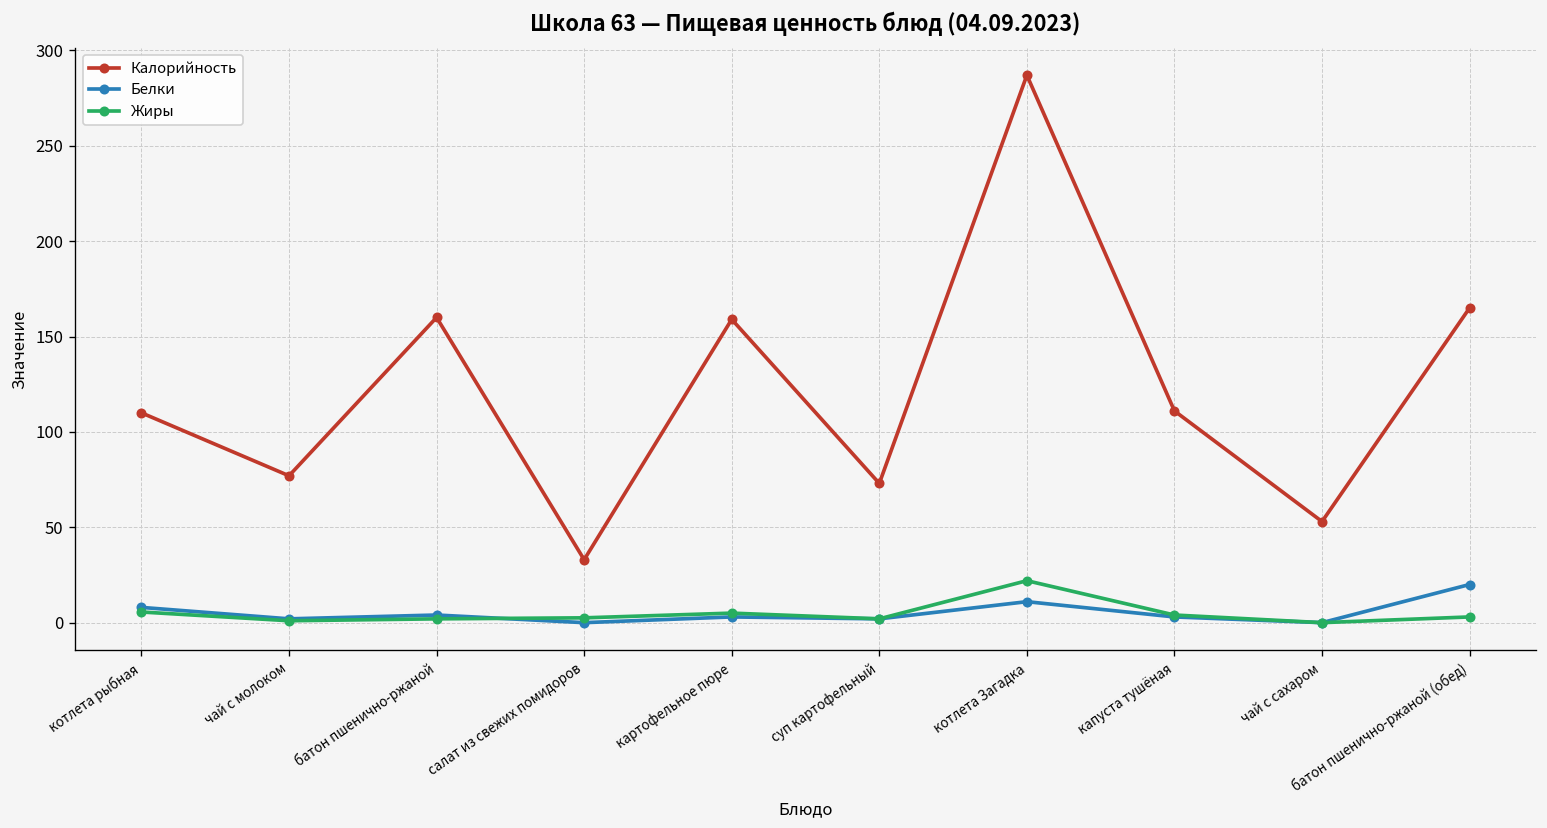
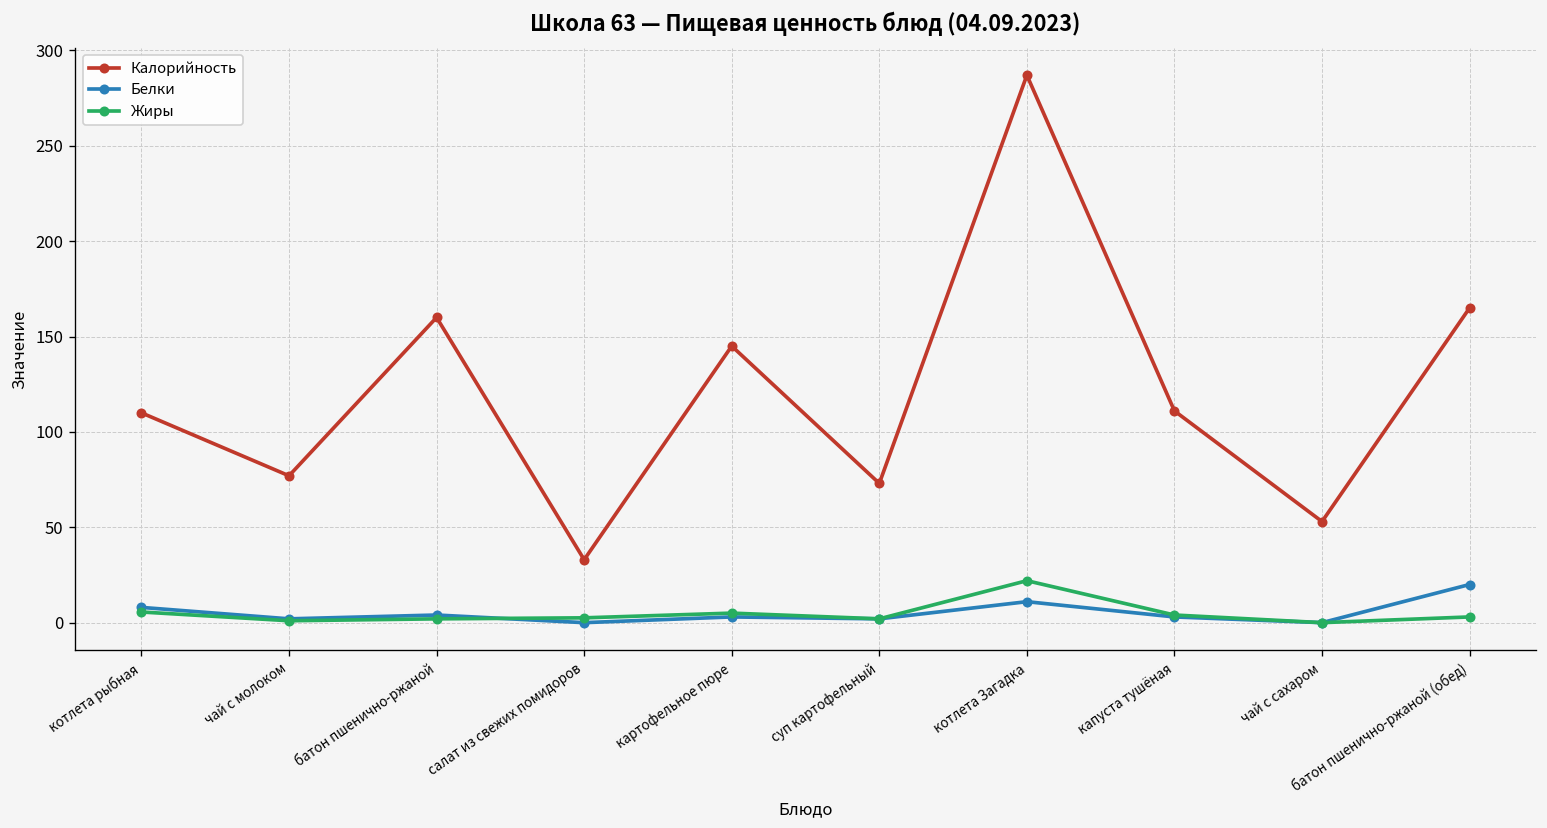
  {
    "Калорийность": {
      "котлета рыбная": 110,
      "чай с молоком": 77,
      "батон пшенично-ржаной": 160,
      "салат из свежих помидоров": 33,
-     "картофельное пюре": 159,
+     "картофельное пюре": 145,
      "суп картофельный": 73,
      "котлета Загадка": 287,
      "капуста тушёная": 111,
      "чай с сахаром": 53,
      "батон пшенично-ржаной (обед)": 165
    },
    "Белки": {
      "котлета рыбная": 8,
      "батон пшенично-ржаной": 4,
      "салат из свежих помидоров": 0,
      "картофельное пюре": 3,
      "котлета Загадка": 11,
      "батон пшенично-ржаной (обед)": 20
    },
    "Жиры": {
      "котлета рыбная": 6,
      "батон пшенично-ржаной": 2,
      "салат из свежих помидоров": 3,
      "картофельное пюре": 5,
      "котлета Загадка": 22,
      "батон пшенично-ржаной (обед)": 3
    }
  }
